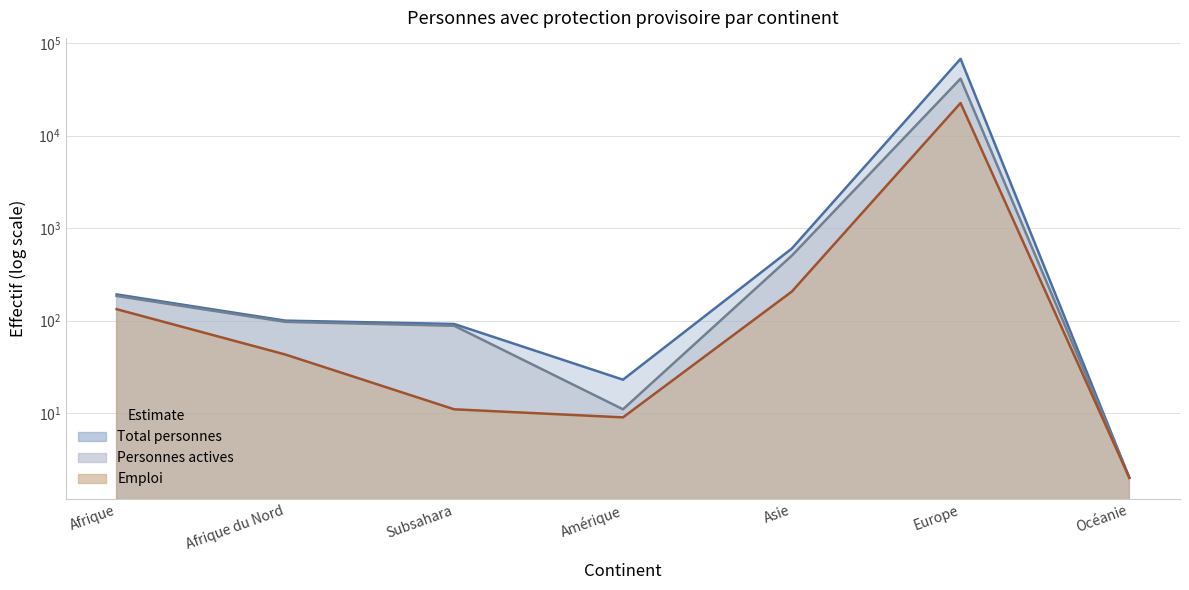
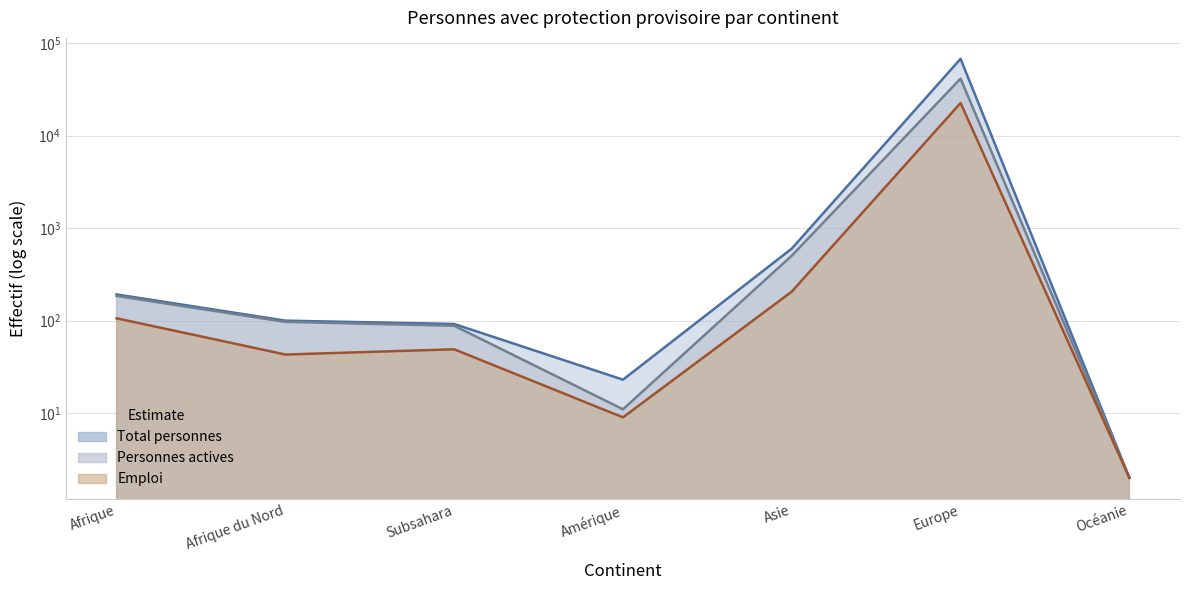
  {
    "Emploi": {
-     "Afrique": 130,
+     "Afrique": 110,
      "Afrique du Nord": 40,
-     "Subsahara": 11,
+     "Subsahara": 50,
      "Amérique": 9,
      "Asie": 210,
      "Europe": 23000
    }
  }
